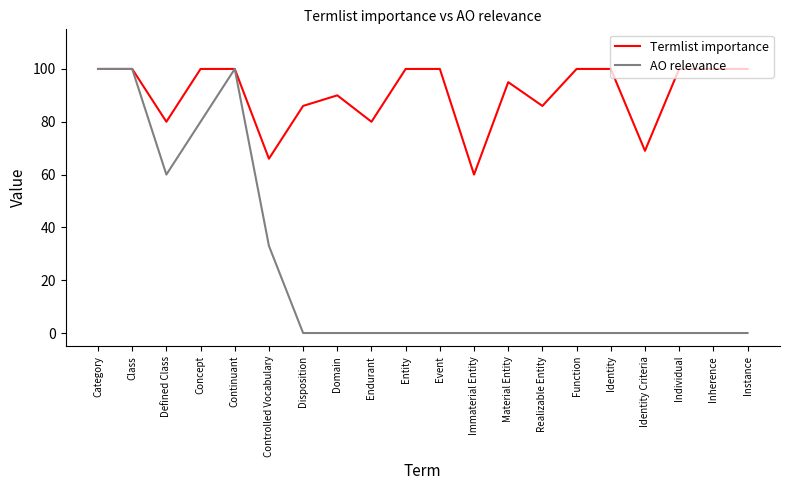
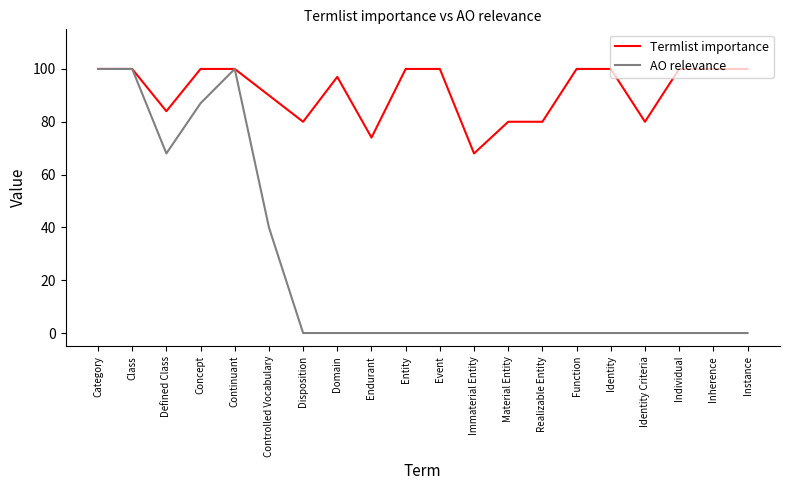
  {
    "Termlist importance": {
-     "Defined Class": 80,
+     "Defined Class": 84,
      "Concept": 100,
-     "Controlled Vocabulary": 66,
-     "Disposition": 86,
-     "Domain": 90,
-     "Endurant": 80,
+     "Controlled Vocabulary": 90,
+     "Disposition": 80,
+     "Domain": 97,
+     "Endurant": 74,
      "Entity": 100,
      "Event": 100,
-     "Immaterial Entity": 60,
-     "Material Entity": 95,
-     "Realizable Entity": 86,
+     "Immaterial Entity": 68,
+     "Material Entity": 80,
+     "Realizable Entity": 80,
      "Function": 100,
-     "Identity Criteria": 69
+     "Identity Criteria": 80
    },
    "AO relevance": {
-     "Defined Class": 60,
-     "Concept": 80,
-     "Controlled Vocabulary": 33,
+     "Defined Class": 68,
+     "Concept": 87,
+     "Controlled Vocabulary": 40,
      "Disposition": 0,
      "Domain": 0,
      "Endurant": 0,
      "Entity": 0,
      "Event": 0,
      "Immaterial Entity": 0,
      "Material Entity": 0,
      "Realizable Entity": 0,
      "Function": 0,
      "Identity": 0,
      "Identity Criteria": 0,
      "Individual": 0,
      "Inherence": 0,
      "Instance": 0
    }
  }
